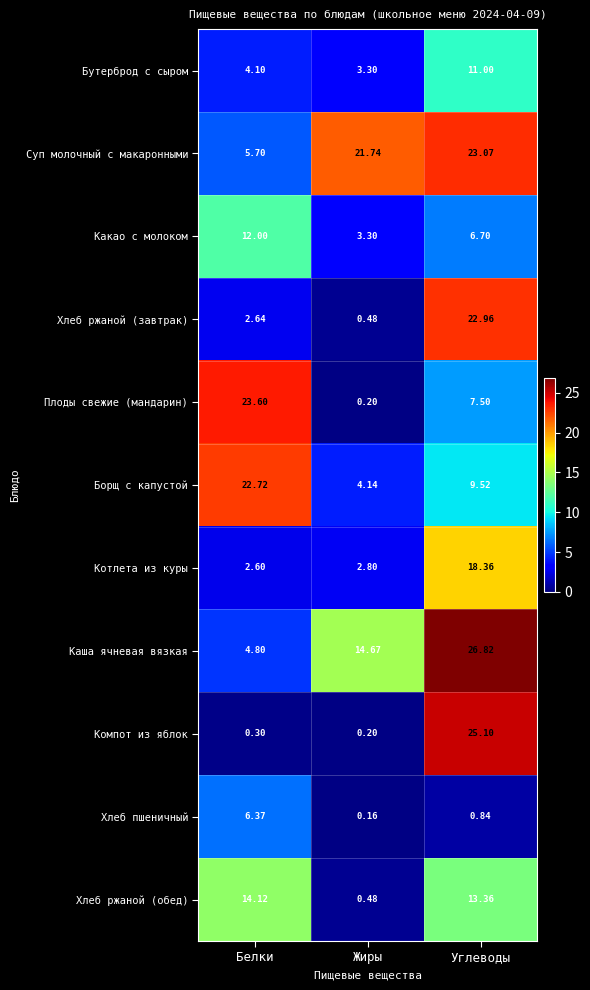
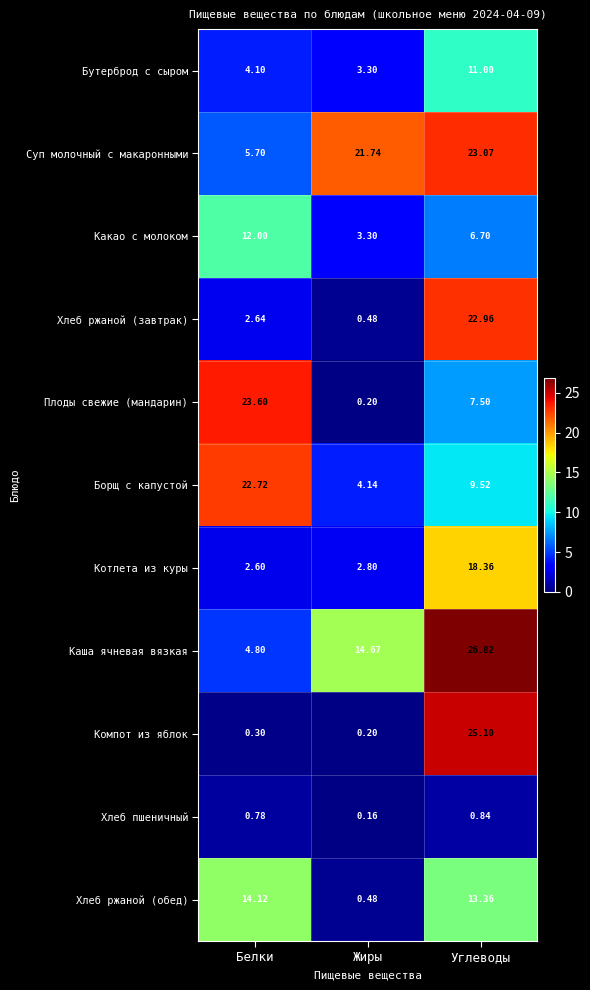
  {
    "Бутерброд с сыром": {
      "Белки": 4.10,
      "Жиры": 3.30,
      "Углеводы": 11.00
    },
    "Суп молочный с макаронными": {
      "Белки": 5.70,
      "Жиры": 21.74,
      "Углеводы": 23.07
    },
    "Какао с молоком": {
      "Белки": 12.00,
      "Жиры": 3.30,
      "Углеводы": 6.70
    },
    "Хлеб ржаной (завтрак)": {
      "Белки": 2.64,
      "Жиры": 0.48,
      "Углеводы": 22.96
    },
    "Плоды свежие (мандарин)": {
      "Белки": 23.60,
      "Жиры": 0.20,
      "Углеводы": 7.50
    },
    "Борщ с капустой": {
      "Белки": 22.72,
      "Жиры": 4.14,
      "Углеводы": 9.52
    },
    "Котлета из куры": {
      "Белки": 2.60,
      "Жиры": 2.80,
      "Углеводы": 18.36
    },
    "Каша ячневая вязкая": {
      "Белки": 4.80,
      "Жиры": 14.67,
      "Углеводы": 26.82
    },
    "Компот из яблок": {
      "Белки": 0.30,
      "Жиры": 0.20,
      "Углеводы": 25.10
    },
    "Хлеб пшеничный": {
-     "Белки": 6.37,
+     "Белки": 0.78,
      "Жиры": 0.16,
      "Углеводы": 0.84
    },
    "Хлеб ржаной (обед)": {
      "Белки": 14.12,
      "Жиры": 0.48,
      "Углеводы": 13.36
    }
  }
